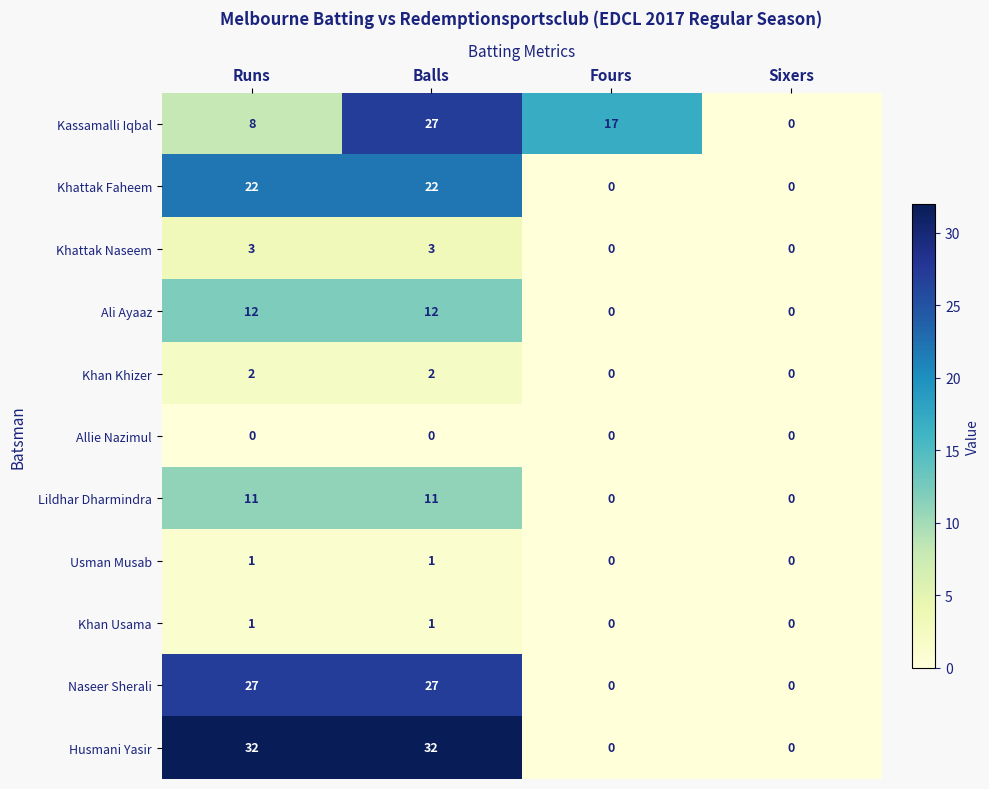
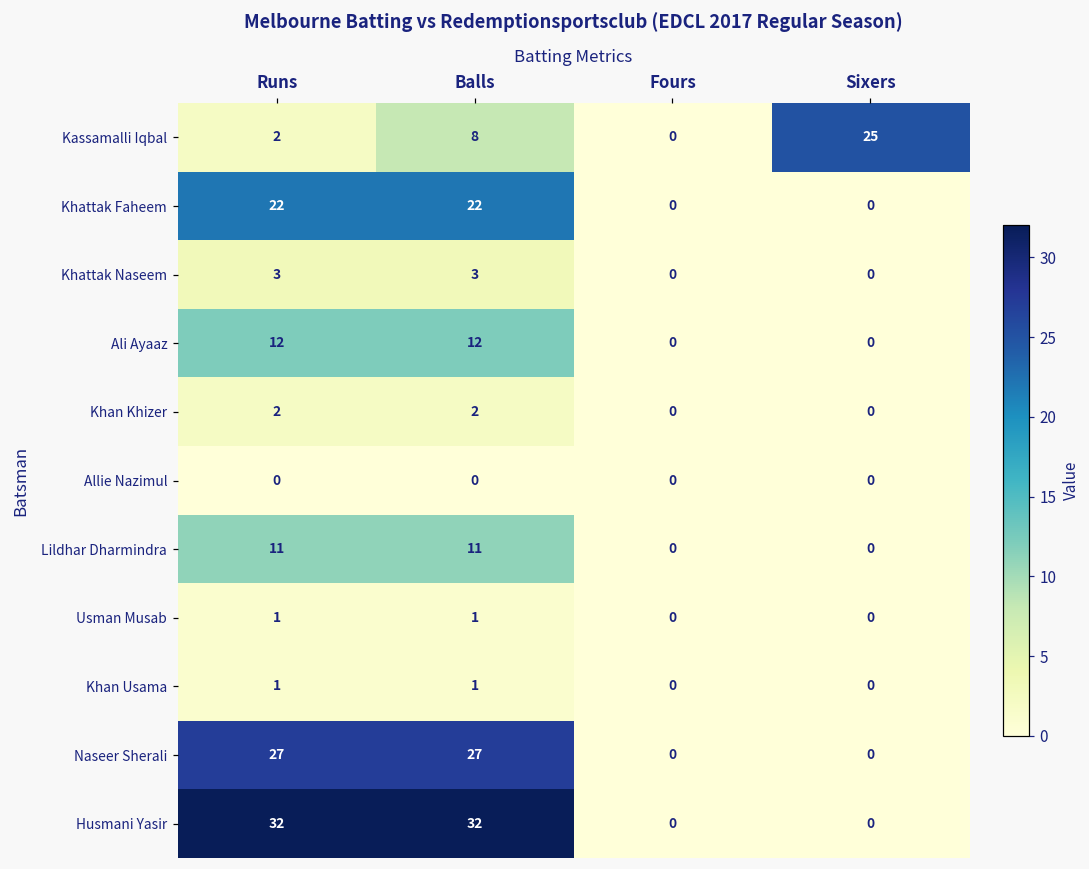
  {
    "Kassamalli Iqbal": {
-     "Runs": 8,
-     "Balls": 27,
-     "Fours": 17,
-     "Sixers": 0
+     "Runs": 2,
+     "Balls": 8,
+     "Fours": 0,
+     "Sixers": 25
    },
    "Khattak Faheem": {
      "Runs": 22,
      "Balls": 22,
      "Fours": 0,
      "Sixers": 0
    },
    "Khattak Naseem": {
      "Runs": 3,
      "Balls": 3,
      "Fours": 0,
      "Sixers": 0
    },
    "Ali Ayaaz": {
      "Runs": 12,
      "Balls": 12,
      "Fours": 0,
      "Sixers": 0
    },
    "Khan Khizer": {
      "Runs": 2,
      "Balls": 2,
      "Fours": 0,
      "Sixers": 0
    },
    "Allie Nazimul": {
      "Runs": 0,
      "Balls": 0,
      "Fours": 0,
      "Sixers": 0
    },
    "Lildhar Dharmindra": {
      "Runs": 11,
      "Balls": 11,
      "Fours": 0,
      "Sixers": 0
    },
    "Usman Musab": {
      "Runs": 1,
      "Balls": 1,
      "Fours": 0,
      "Sixers": 0
    },
    "Khan Usama": {
      "Runs": 1,
      "Balls": 1,
      "Fours": 0,
      "Sixers": 0
    },
    "Naseer Sherali": {
      "Runs": 27,
      "Balls": 27,
      "Fours": 0,
      "Sixers": 0
    },
    "Husmani Yasir": {
      "Runs": 32,
      "Balls": 32,
      "Fours": 0,
      "Sixers": 0
    }
  }
